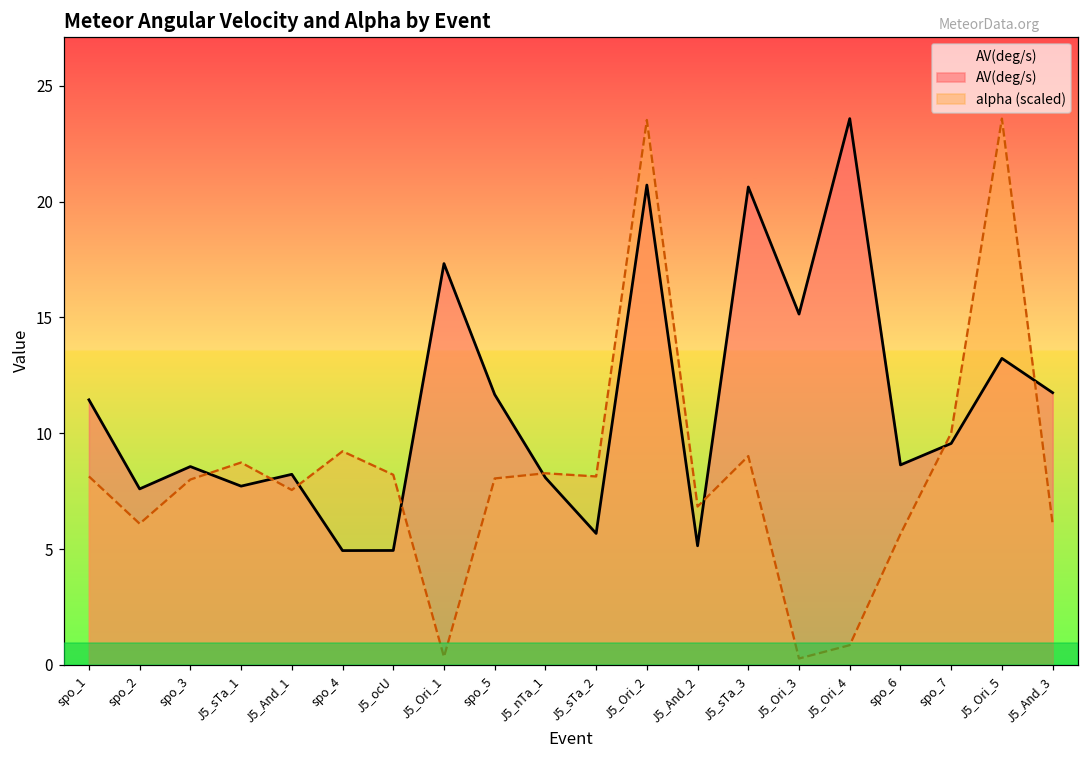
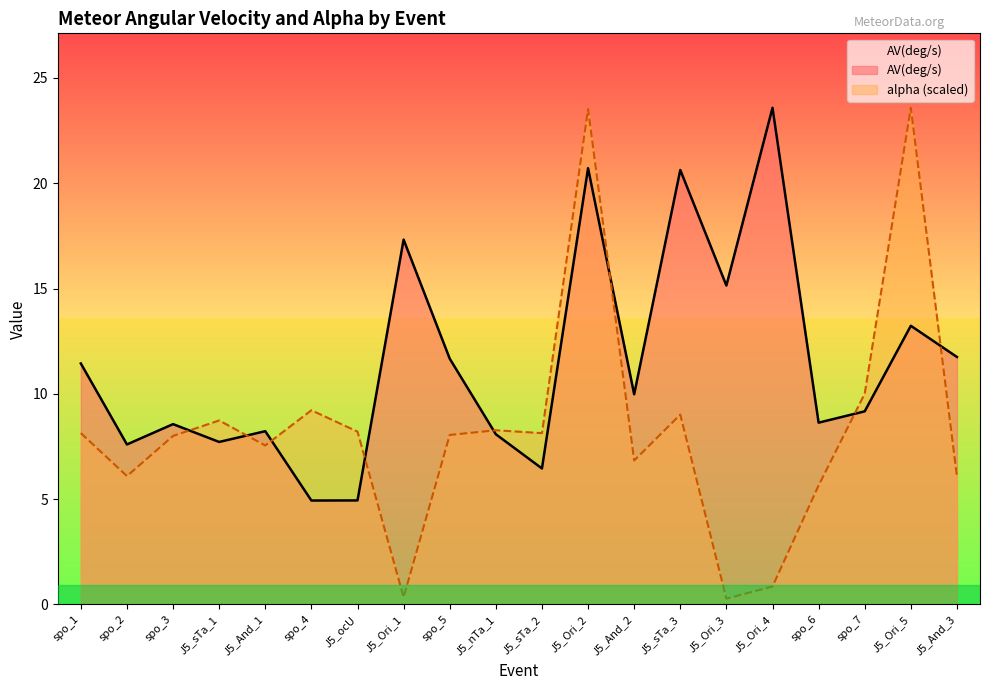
  {
    "AV(deg/s)": {
      "spo_1": 11.4,
      "spo_2": 7.6,
      "spo_3": 8.6,
      "J5_sTa_1": 7.7,
      "J5_And_1": 8.2,
      "spo_4": 4.9,
      "J5_ocU": 4.9,
      "J5_Ori_1": 17.3,
      "spo_5": 11.7,
      "J5_nTa_1": 8.1,
-     "J5_sTa_2": 5.7,
+     "J5_sTa_2": 6.5,
      "J5_Ori_2": 20.7,
-     "J5_And_2": 5.1,
+     "J5_And_2": 10.0,
      "J5_sTa_3": 20.6,
      "J5_Ori_3": 15.1,
      "J5_Ori_4": 23.6,
      "spo_6": 8.6,
-     "spo_7": 9.6,
+     "spo_7": 9.2,
      "J5_Ori_5": 13.2,
      "J5_And_3": 11.8
    },
    "alpha (scaled)": {
      "spo_1": 8.1,
      "spo_2": 6.1,
      "spo_3": 8.0,
      "J5_sTa_1": 8.7,
      "J5_And_1": 7.5,
      "spo_4": 9.2,
      "J5_ocU": 8.2,
      "spo_5": 8.0,
      "J5_nTa_1": 8.3,
      "J5_sTa_2": 8.1,
      "J5_Ori_2": 23.5,
      "J5_And_2": 6.8,
      "J5_sTa_3": 9.0,
      "spo_6": 5.6,
      "spo_7": 10.0,
      "J5_Ori_5": 23.6,
      "J5_And_3": 6.1
    }
  }
